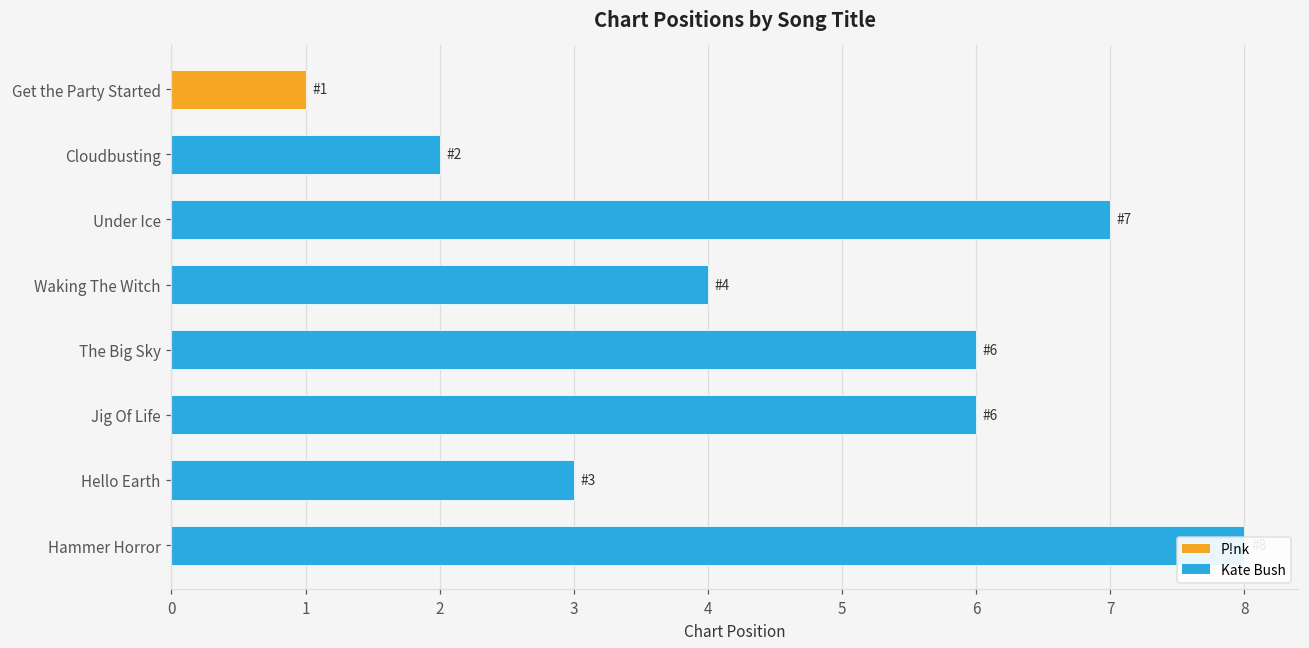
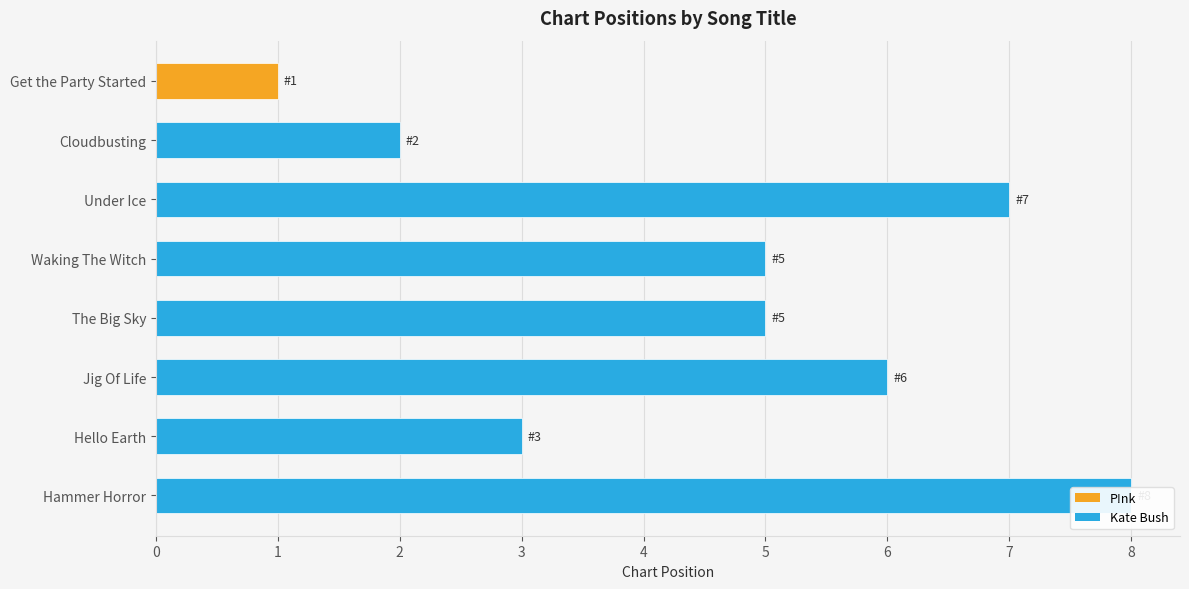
  {
    "Get the Party Started": 1,
    "Cloudbusting": 2,
    "Under Ice": 7,
-   "Waking The Witch": 4,
-   "The Big Sky": 6,
+   "Waking The Witch": 5,
+   "The Big Sky": 5,
    "Jig Of Life": 6,
    "Hello Earth": 3
  }
